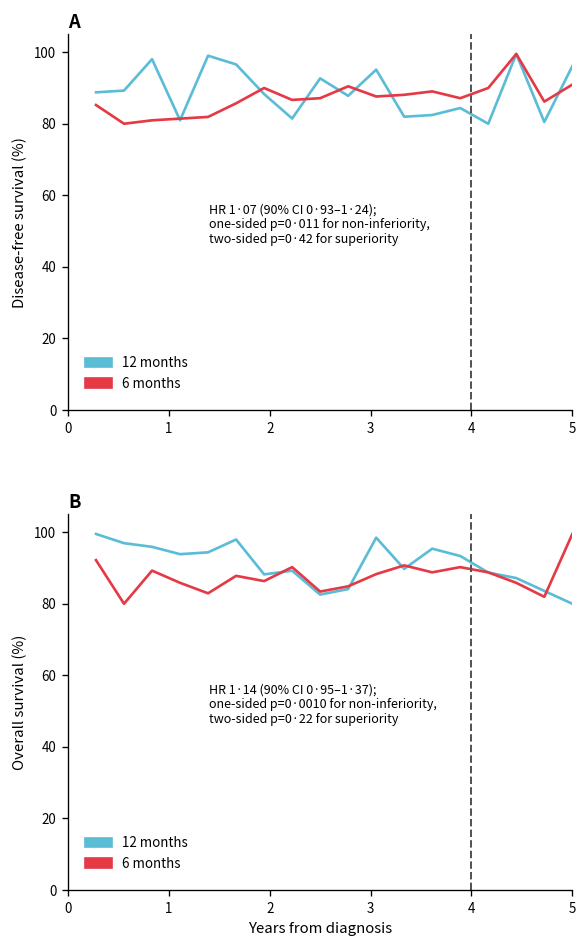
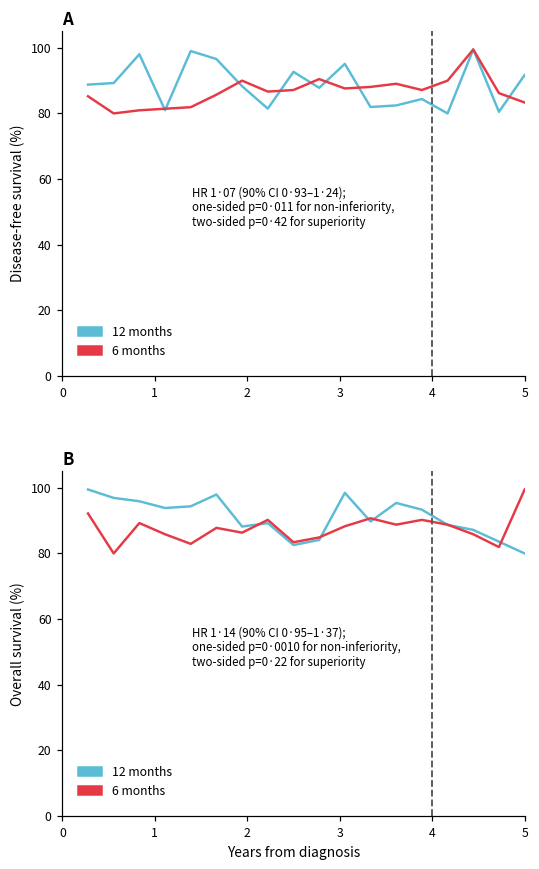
  {
    "A": {
      "12 months": {
-       "5": 96
+       "5": 92
      },
      "6 months": {
-       "5": 91
+       "5": 83
      }
    },
    "B": {
      "12 months": {
        "5": 80
      },
      "6 months": {
        "5": 100
      }
    }
  }
